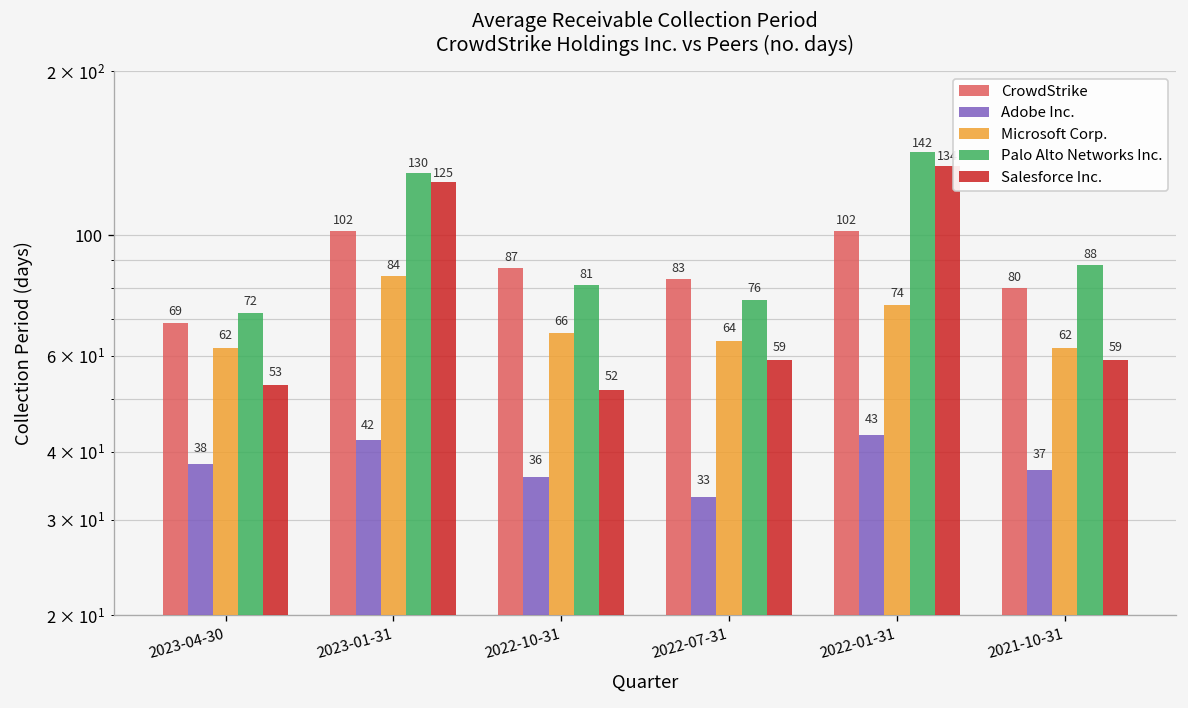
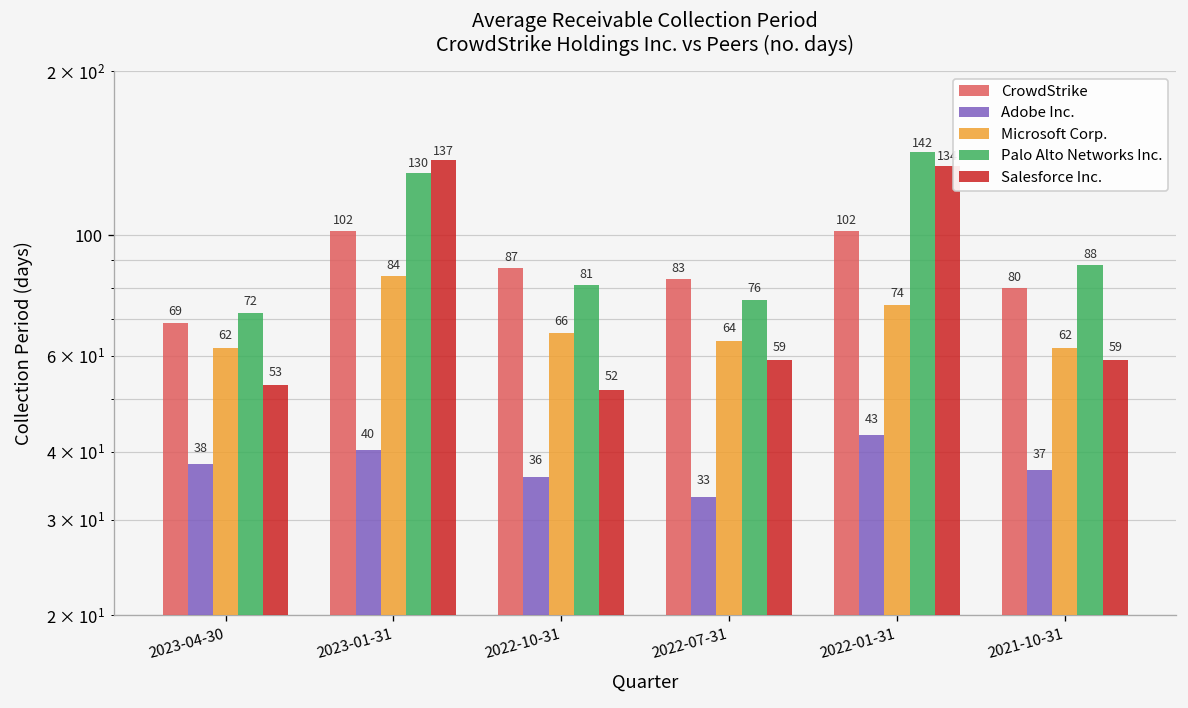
  {
    "CrowdStrike": {
      "2023-04-30": 69,
      "2023-01-31": 102,
      "2022-10-31": 87,
      "2022-07-31": 83,
      "2022-01-31": 102,
      "2021-10-31": 80
    },
    "Adobe Inc.": {
      "2023-04-30": 38,
-     "2023-01-31": 42,
+     "2023-01-31": 40,
      "2022-10-31": 36,
      "2022-07-31": 33,
      "2022-01-31": 43,
      "2021-10-31": 37
    },
    "Microsoft Corp.": {
      "2023-04-30": 62,
      "2023-01-31": 84,
      "2022-10-31": 66,
      "2022-07-31": 64,
      "2022-01-31": 74,
      "2021-10-31": 62
    },
    "Palo Alto Networks Inc.": {
      "2023-04-30": 72,
      "2023-01-31": 130,
      "2022-10-31": 81,
      "2022-07-31": 76,
      "2022-01-31": 142,
      "2021-10-31": 88
    },
    "Salesforce Inc.": {
      "2023-04-30": 53,
-     "2023-01-31": 125,
+     "2023-01-31": 137,
      "2022-10-31": 52,
      "2022-07-31": 59,
      "2021-10-31": 59
    }
  }
